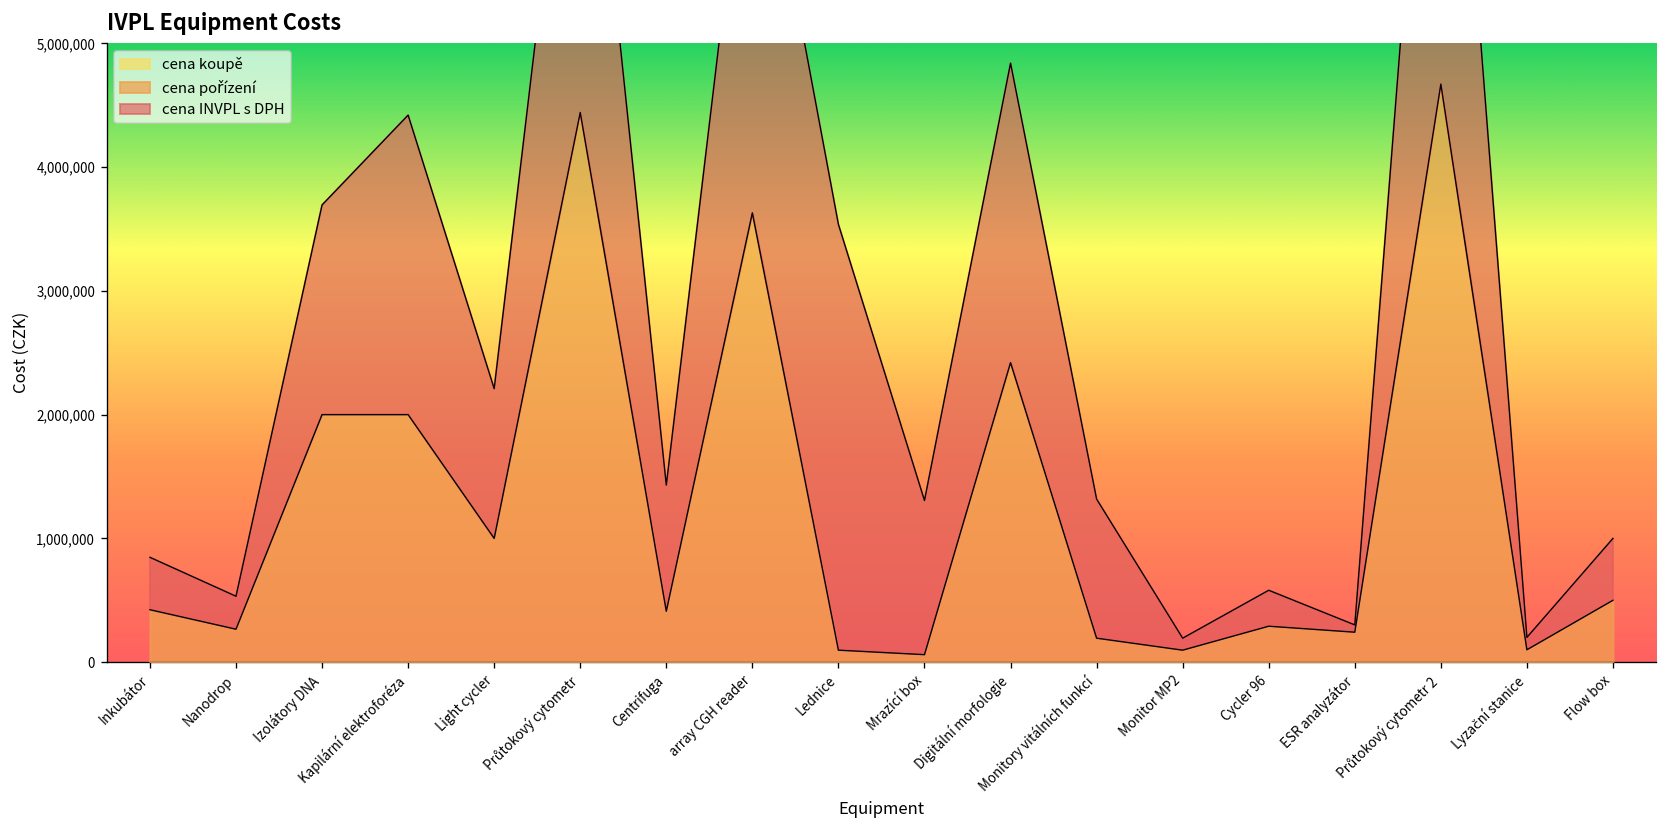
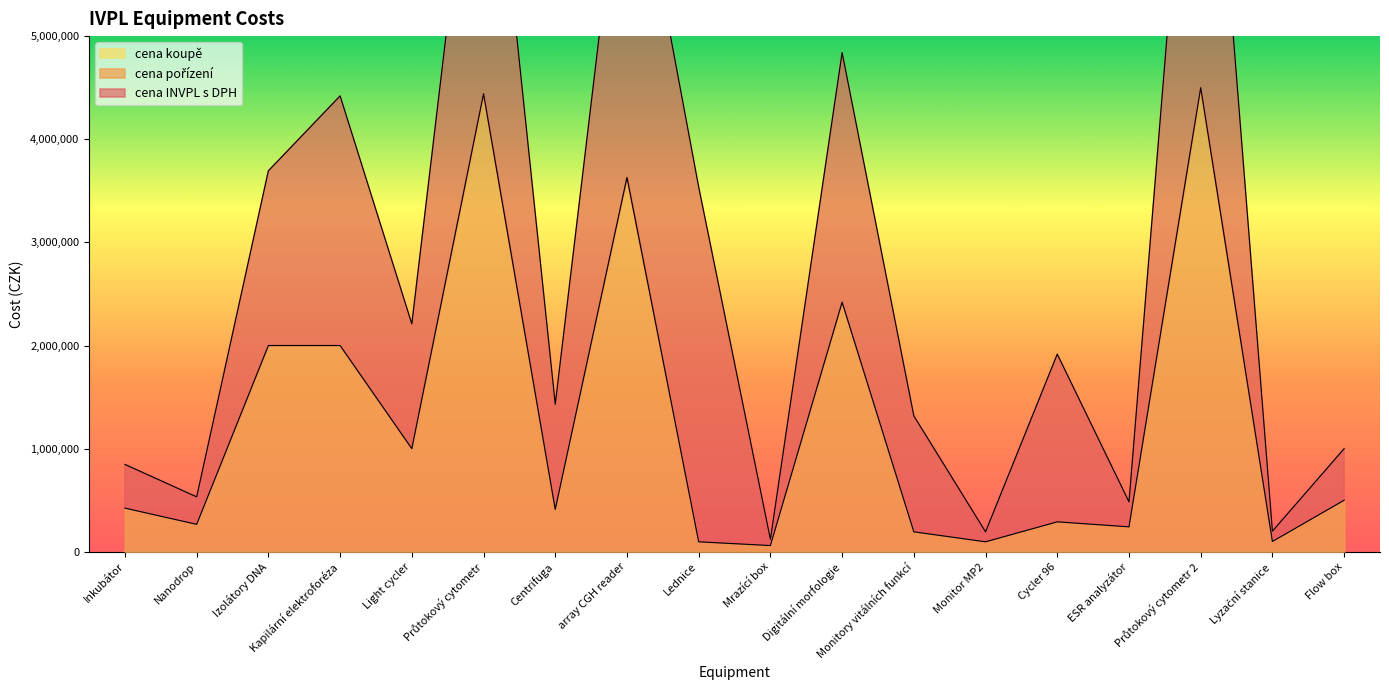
  {
    "cena koupě": {
      "Inkubátor": "0",
      "Nanodrop": "0",
      "Izolátory DNA": "0",
      "Kapilární elektroforéza": "0",
      "Light cycler": "0",
      "Průtokový cytometr": "0",
      "Centrifuga": "0",
      "array CGH reader": "0",
      "Lednice": "0",
      "Mrazící box": "0",
      "Digitální morfologie": "0",
      "Monitory vitálních funkcí": "0",
      "Monitor MP2": "0",
      "Cycler 96": "0",
      "ESR analyzátor": "0",
      "Průtokový cytometr 2": "0",
      "Lyzační stanice": "0",
      "Flow box": "0"
    },
    "cena pořízení": {
      "Inkubátor": "420,000",
      "Nanodrop": "270,000",
      "Izolátory DNA": "2,000,000",
      "Kapilární elektroforéza": "2,000,000",
      "Light cycler": "1,000,000",
      "Průtokový cytometr": "4,440,000",
      "Centrifuga": "410,000",
      "array CGH reader": "3,630,000",
      "Lednice": "100,000",
      "Mrazící box": "60,000",
      "Digitální morfologie": "2,420,000",
      "Monitory vitálních funkcí": "190,000",
      "Monitor MP2": "100,000",
      "Cycler 96": "290,000",
      "ESR analyzátor": "240,000",
-     "Průtokový cytometr 2": "4,670,000",
+     "Průtokový cytometr 2": "4,500,000",
      "Lyzační stanice": "100,000",
      "Flow box": "500,000"
    },
    "cena INVPL s DPH": {
      "Inkubátor": "420,000",
      "Nanodrop": "270,000",
      "Izolátory DNA": "1,690,000",
      "Kapilární elektroforéza": "2,420,000",
      "Light cycler": "1,210,000",
      "Centrifuga": "1,020,000",
      "Lednice": "3,440,000",
-     "Mrazící box": "1,250,000",
+     "Mrazící box": "60,000",
      "Digitální morfologie": "2,420,000",
      "Monitory vitálních funkcí": "1,120,000",
      "Monitor MP2": "100,000",
-     "Cycler 96": "290,000",
-     "ESR analyzátor": "60,000",
+     "Cycler 96": "1,630,000",
+     "ESR analyzátor": "240,000",
      "Lyzační stanice": "100,000",
      "Flow box": "500,000"
    }
  }
